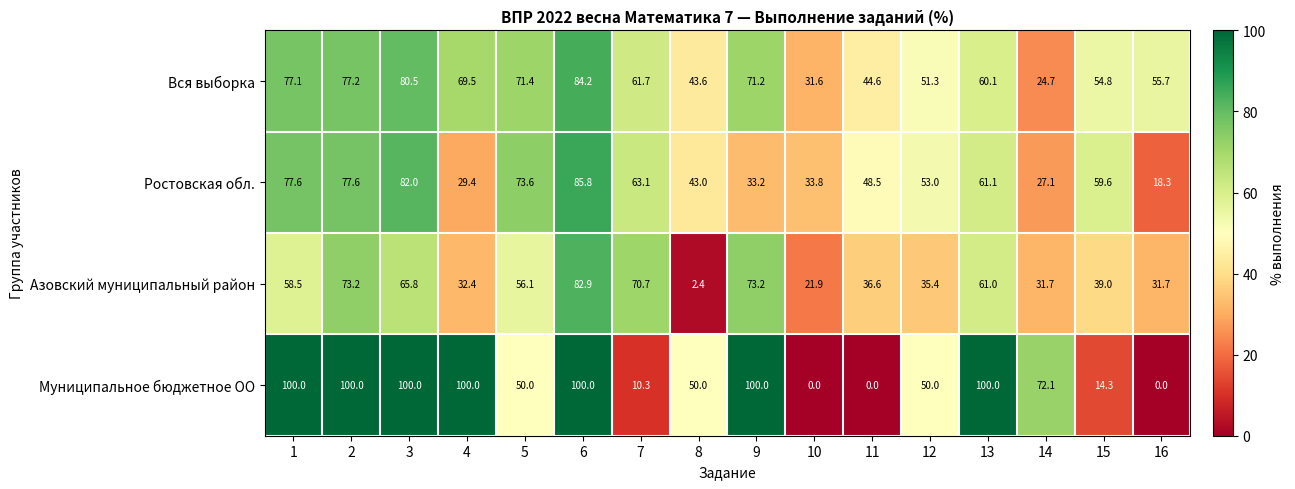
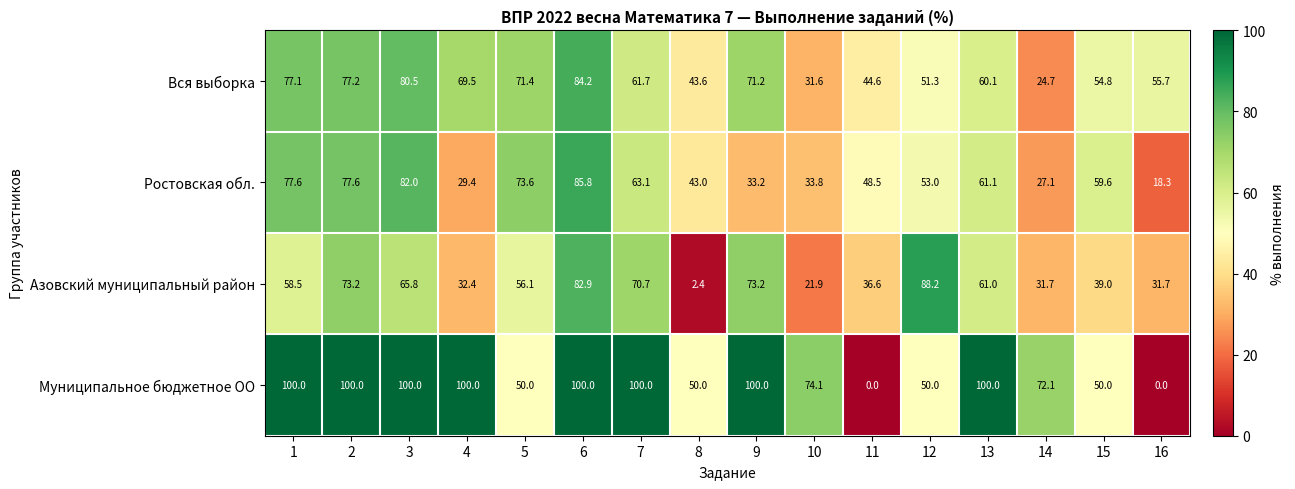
  {
    "Вся выборка": {
      "1": 77.1,
      "2": 77.2,
      "3": 80.5,
      "4": 69.5,
      "5": 71.4,
      "6": 84.2,
      "7": 61.7,
      "8": 43.6,
      "9": 71.2,
      "10": 31.6,
      "11": 44.6,
      "12": 51.3,
      "13": 60.1,
      "14": 24.7,
      "15": 54.8,
      "16": 55.7
    },
    "Ростовская обл.": {
      "1": 77.6,
      "2": 77.6,
      "3": 82.0,
      "4": 29.4,
      "5": 73.6,
      "6": 85.8,
      "7": 63.1,
      "8": 43.0,
      "9": 33.2,
      "10": 33.8,
      "11": 48.5,
      "12": 53.0,
      "13": 61.1,
      "14": 27.1,
      "15": 59.6,
      "16": 18.3
    },
    "Азовский муниципальный район": {
      "1": 58.5,
      "2": 73.2,
      "3": 65.8,
      "4": 32.4,
      "5": 56.1,
      "6": 82.9,
      "7": 70.7,
      "8": 2.4,
      "9": 73.2,
      "10": 21.9,
      "11": 36.6,
-     "12": 35.4,
+     "12": 88.2,
      "13": 61.0,
      "14": 31.7,
      "15": 39.0,
      "16": 31.7
    },
    "Муниципальное бюджетное ОО": {
      "1": 100.0,
      "2": 100.0,
      "3": 100.0,
      "4": 100.0,
      "5": 50.0,
      "6": 100.0,
-     "7": 10.3,
+     "7": 100.0,
      "8": 50.0,
      "9": 100.0,
-     "10": 0.0,
+     "10": 74.1,
      "11": 0.0,
      "12": 50.0,
      "13": 100.0,
      "14": 72.1,
-     "15": 14.3,
+     "15": 50.0,
      "16": 0.0
    }
  }
